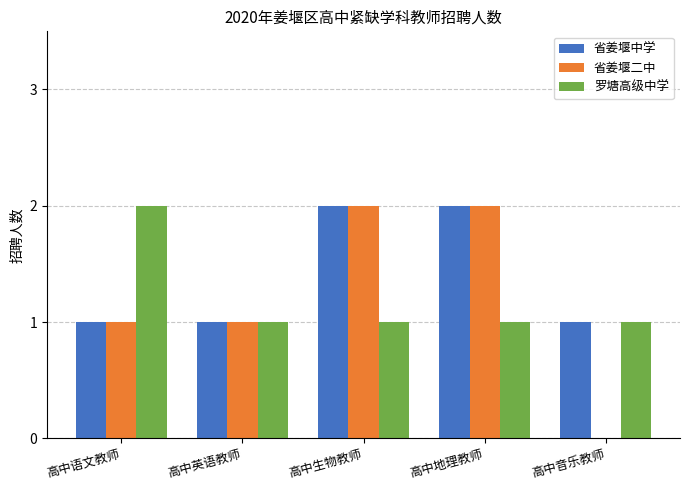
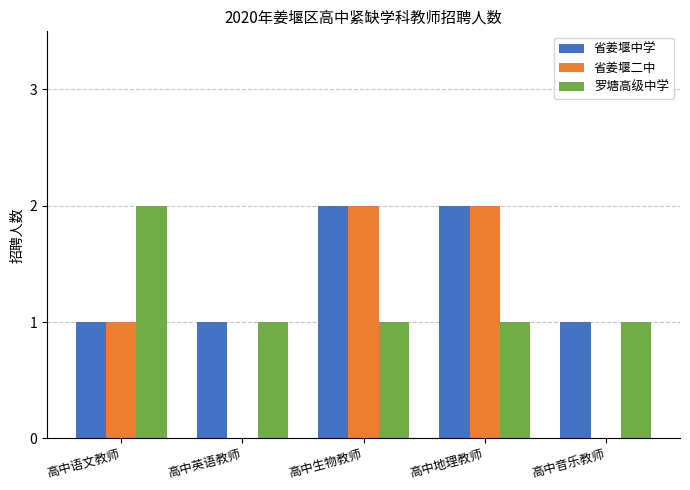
  {
    "省姜堰中学": {
      "高中语文教师": 1,
      "高中英语教师": 1,
      "高中生物教师": 2,
      "高中地理教师": 2,
      "高中音乐教师": 1
    },
    "省姜堰二中": {
      "高中语文教师": 1,
-     "高中英语教师": 1,
+     "高中英语教师": 0,
      "高中生物教师": 2,
      "高中地理教师": 2,
      "高中音乐教师": 0
    },
    "罗塘高级中学": {
      "高中语文教师": 2,
      "高中英语教师": 1,
      "高中生物教师": 1,
      "高中地理教师": 1,
      "高中音乐教师": 1
    }
  }
